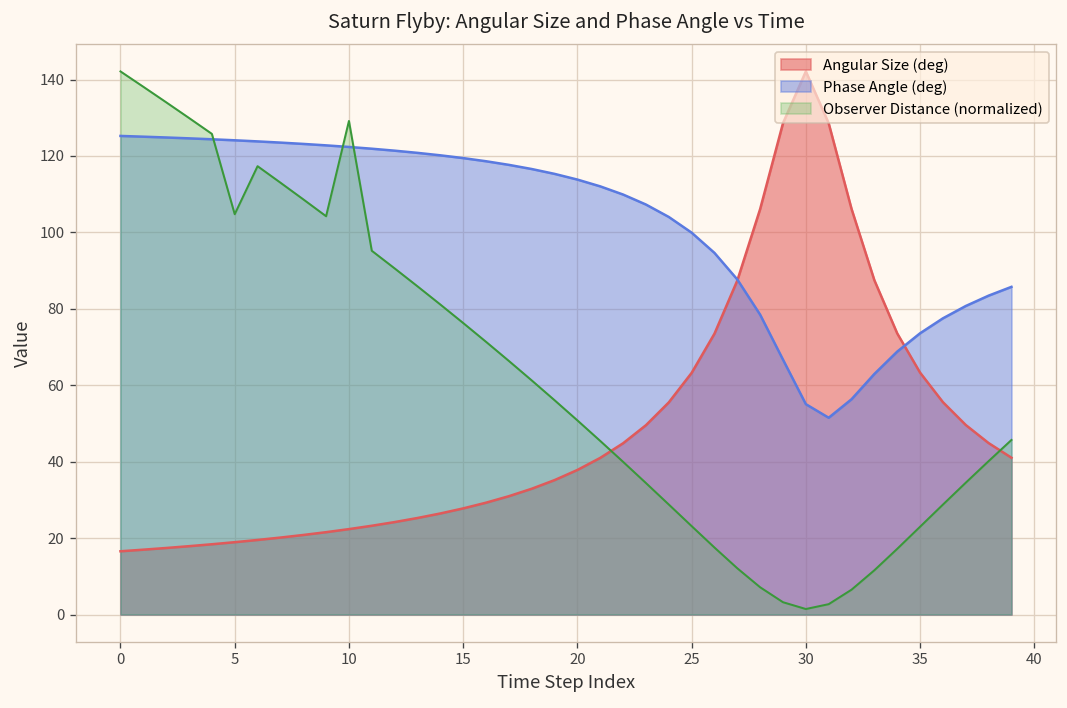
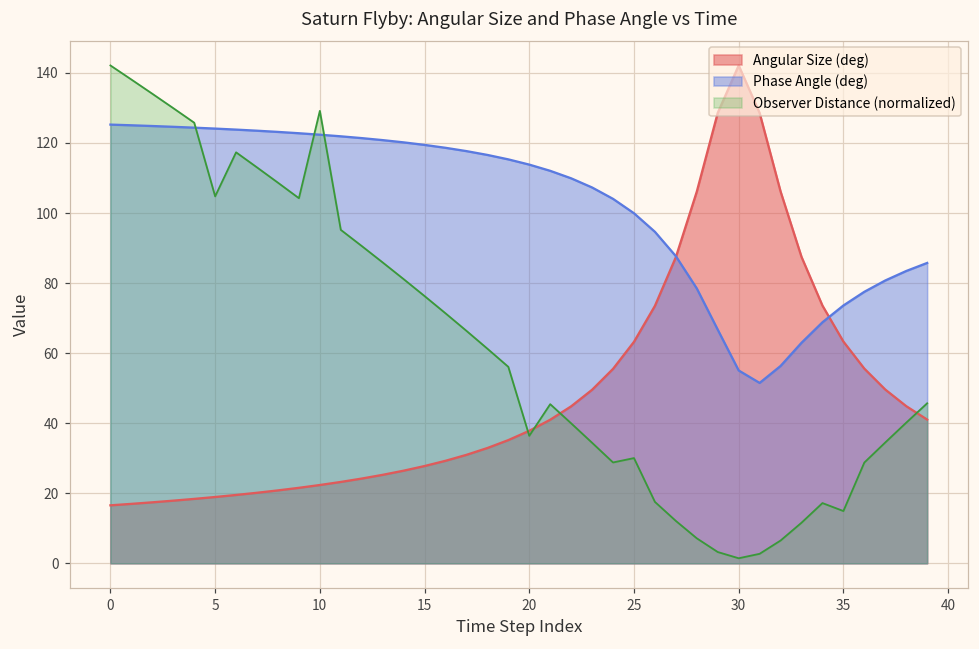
  {
    "Angular Size (deg)": {
      "0": 17,
      "5": 19,
      "10": 22,
      "15": 28,
      "20": 38,
      "25": 63,
      "35": 63
    },
    "Phase Angle (deg)": {
      "0": 125,
      "5": 124,
      "10": 122,
      "15": 119,
      "20": 114,
      "25": 100,
      "30": 55,
      "35": 74
    },
    "Observer Distance (normalized)": {
      "0": 142,
      "5": 105,
      "10": 129,
      "15": 76,
-     "20": 51,
-     "25": 23,
+     "20": 36,
+     "25": 30,
      "30": 1,
-     "35": 23
+     "35": 15
    }
  }
